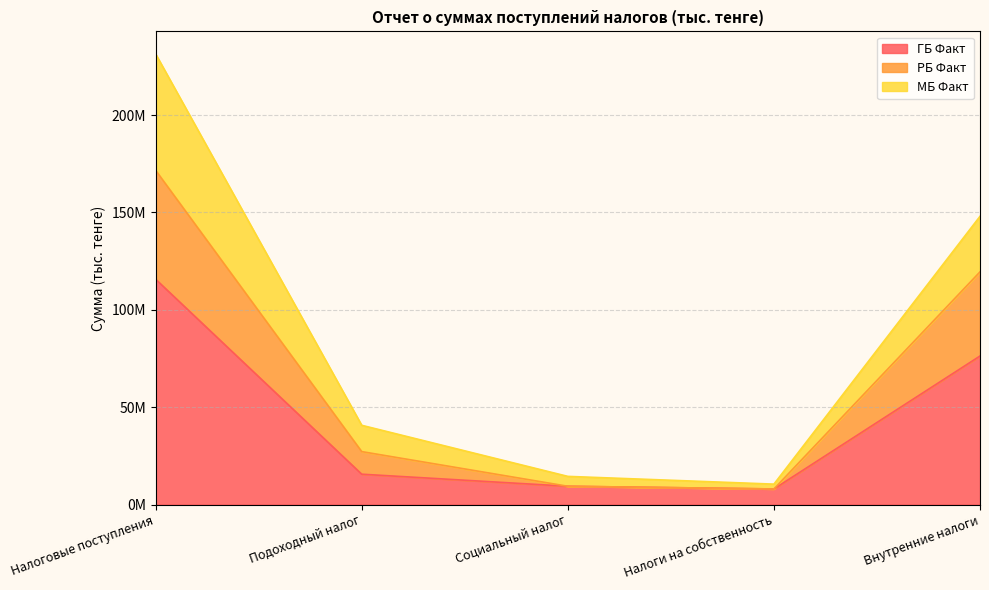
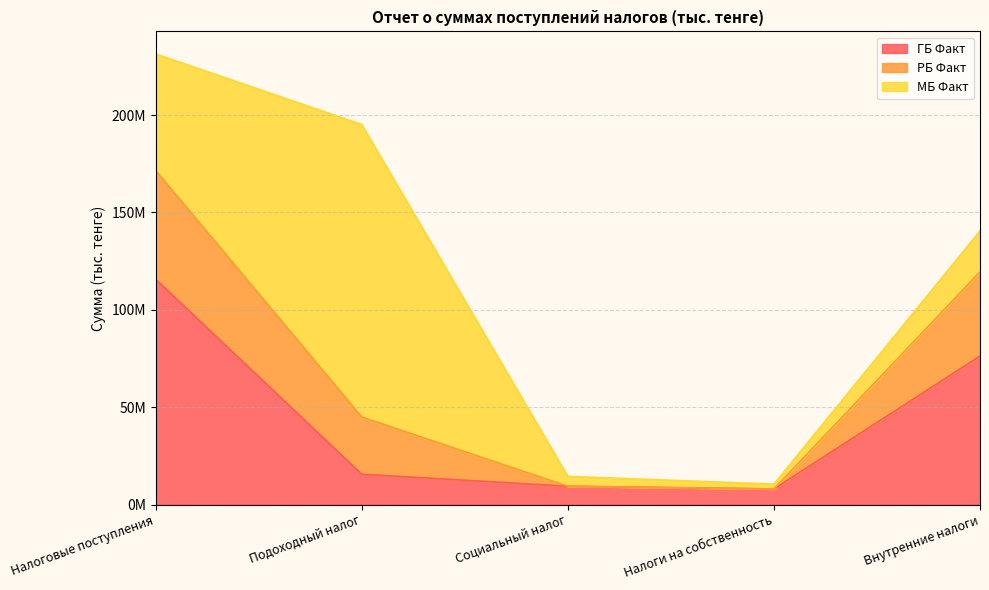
  {
    "ГБ Факт": {
      "Налоговые поступления": 116000000,
      "Подоходный налог": 16000000,
      "Внутренние налоги": 76000000
    },
    "РБ Факт": {
      "Налоговые поступления": 56000000,
-     "Подоходный налог": 12000000,
+     "Подоходный налог": 29000000,
      "Внутренние налоги": 43000000
    },
    "МБ Факт": {
      "Налоговые поступления": 60000000,
-     "Подоходный налог": 14000000,
+     "Подоходный налог": 150000000,
      "Социальный налог": 5000000,
      "Налоги на собственность": 2000000,
-     "Внутренние налоги": 29000000
+     "Внутренние налоги": 21000000
    }
  }
